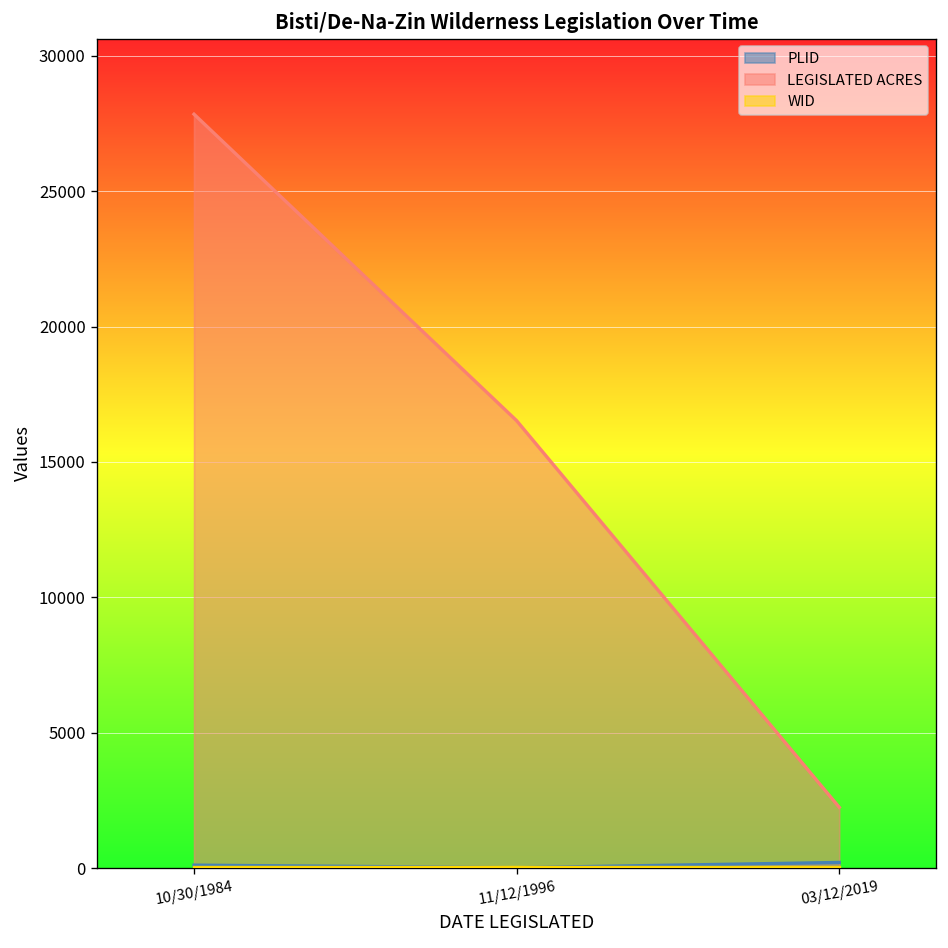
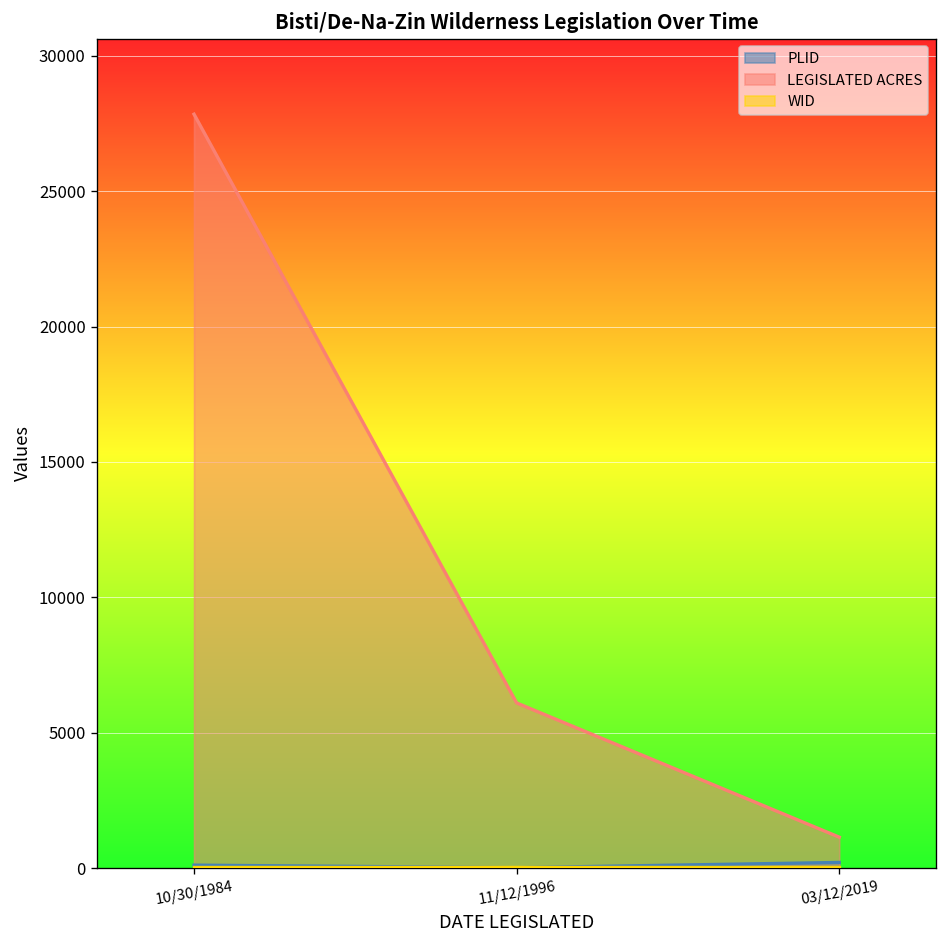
  {
    "PLID": {
      "03/12/2019": 200
    },
    "LEGISLATED ACRES": {
      "10/30/1984": 27800,
-     "11/12/1996": 16500,
-     "03/12/2019": 2300
+     "11/12/1996": 6100,
+     "03/12/2019": 1100
    },
    "WID": {
      "03/12/2019": 100
    }
  }
